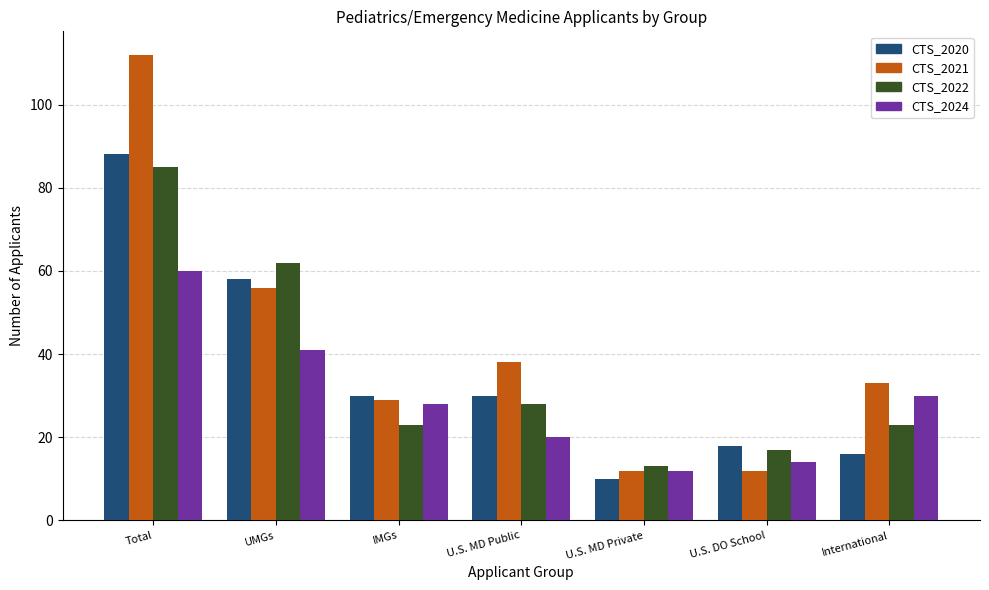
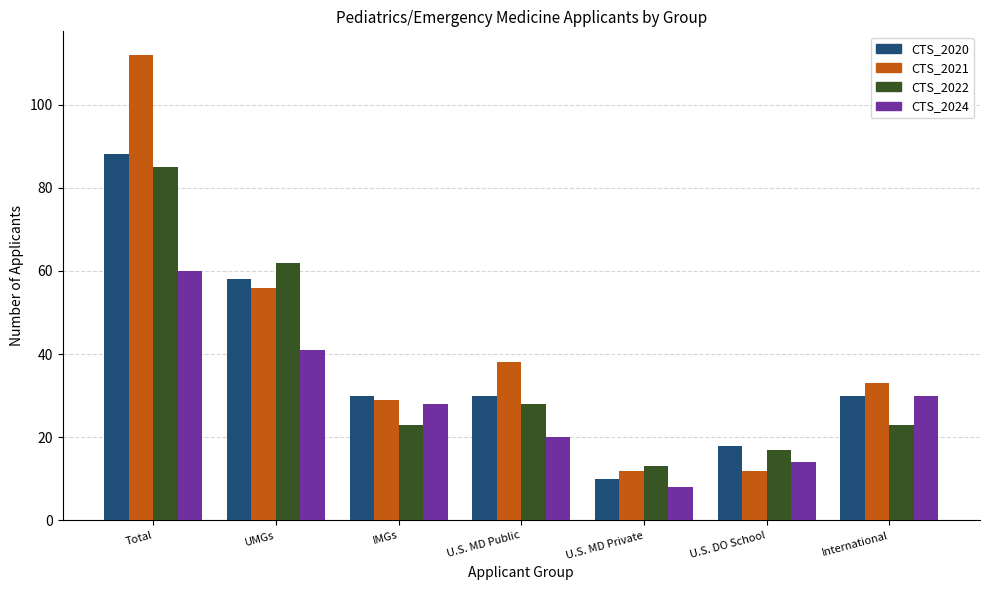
  {
    "CTS_2020": {
      "Total": 88,
      "UMGs": 58,
      "IMGs": 30,
      "U.S. MD Public": 30,
      "U.S. MD Private": 10,
      "U.S. DO School": 18,
-     "International": 16
+     "International": 30
    },
    "CTS_2021": {
      "Total": 112,
      "UMGs": 56,
      "IMGs": 29,
      "U.S. MD Public": 38,
      "U.S. MD Private": 12,
      "U.S. DO School": 12,
      "International": 33
    },
    "CTS_2022": {
      "Total": 85,
      "UMGs": 62,
      "IMGs": 23,
      "U.S. MD Public": 28,
      "U.S. MD Private": 13,
      "U.S. DO School": 17,
      "International": 23
    },
    "CTS_2024": {
      "Total": 60,
      "UMGs": 41,
      "IMGs": 28,
      "U.S. MD Public": 20,
-     "U.S. MD Private": 12,
+     "U.S. MD Private": 8,
      "U.S. DO School": 14,
      "International": 30
    }
  }
